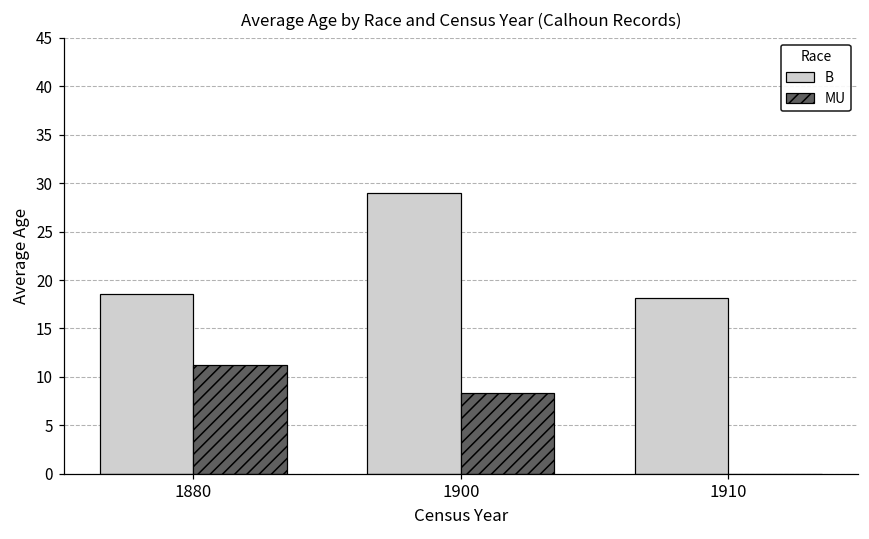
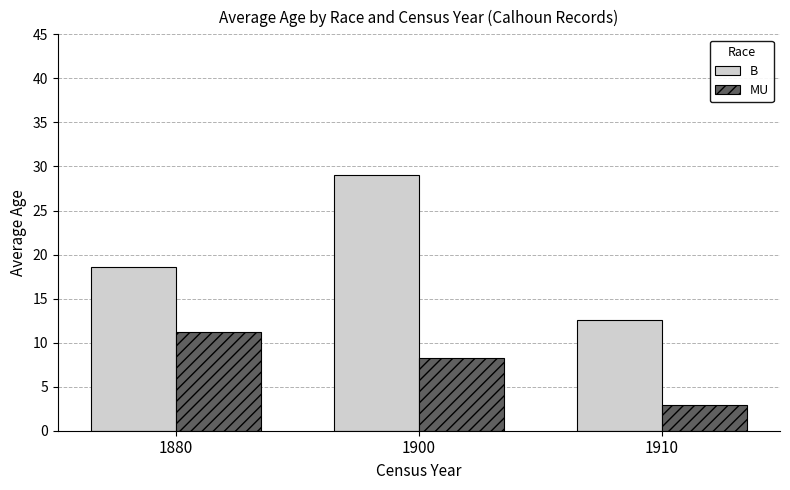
  {
    "B": {
      "1880": 19,
      "1900": 29,
-     "1910": 18
+     "1910": 13
    },
    "MU": {
      "1880": 11,
      "1900": 8,
-     "1910": 0
+     "1910": 3
    }
  }
